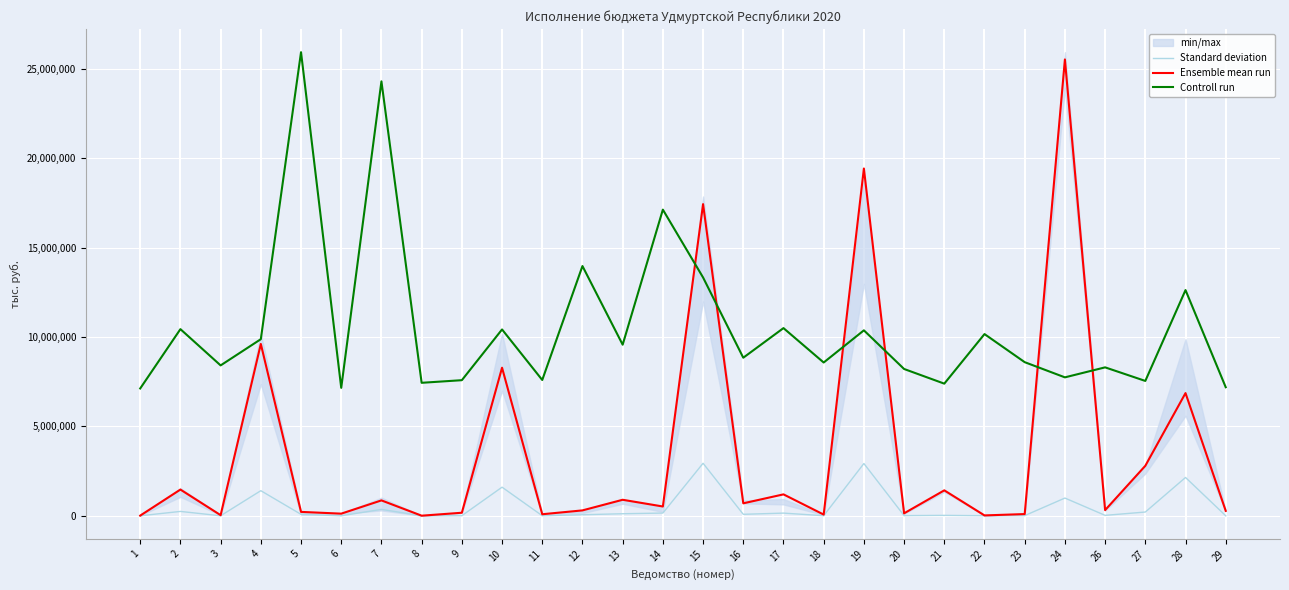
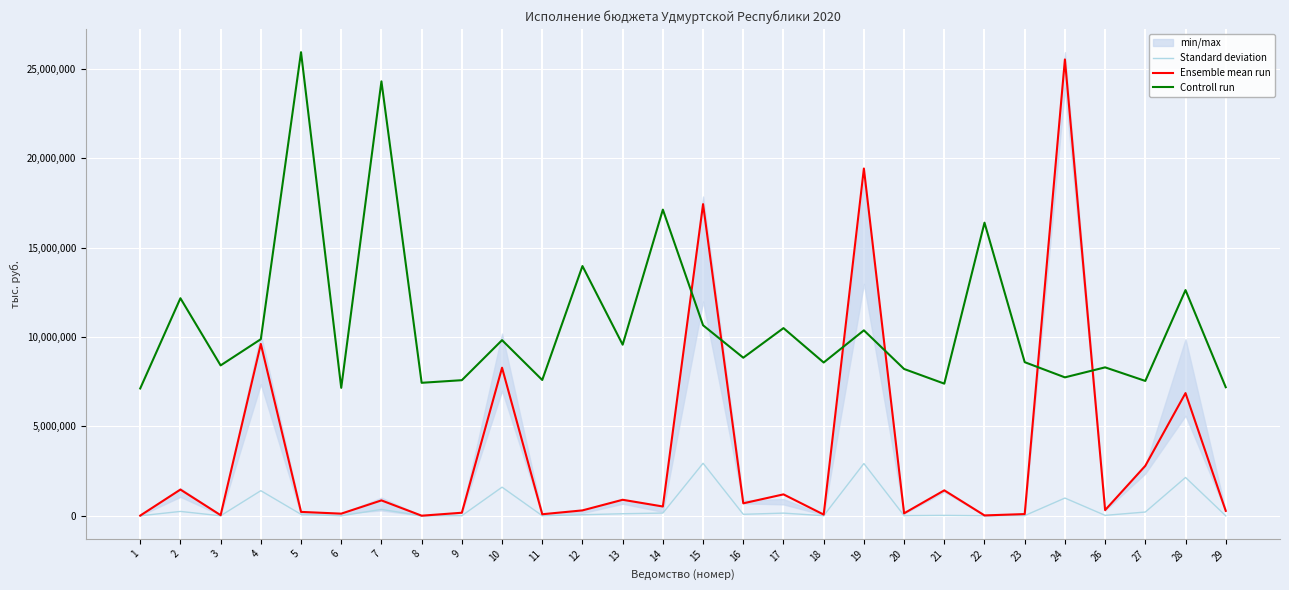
  {
    "Ensemble mean run": {
      "4": "9,600,000",
      "7": "900,000",
      "10": "8,300,000",
      "15": "17,400,000",
      "16": "700,000",
      "17": "1,200,000",
      "19": "19,400,000",
      "24": "25,500,000",
      "28": "6,900,000"
    },
    "Controll run": {
      "1": "7,100,000",
-     "2": "10,400,000",
+     "2": "12,200,000",
      "3": "8,400,000",
      "4": "9,900,000",
      "5": "25,900,000",
      "6": "7,200,000",
      "7": "24,300,000",
      "8": "7,400,000",
      "9": "7,600,000",
-     "10": "10,400,000",
+     "10": "9,800,000",
      "11": "7,600,000",
      "12": "14,000,000",
      "13": "9,600,000",
      "14": "17,100,000",
-     "15": "13,300,000",
+     "15": "10,700,000",
      "16": "8,800,000",
      "17": "10,500,000",
      "18": "8,600,000",
      "19": "10,400,000",
      "20": "8,200,000",
      "21": "7,400,000",
-     "22": "10,200,000",
+     "22": "16,400,000",
      "23": "8,600,000",
      "24": "7,700,000",
      "26": "8,300,000",
      "27": "7,500,000",
      "28": "12,600,000",
      "29": "7,200,000"
    }
  }
